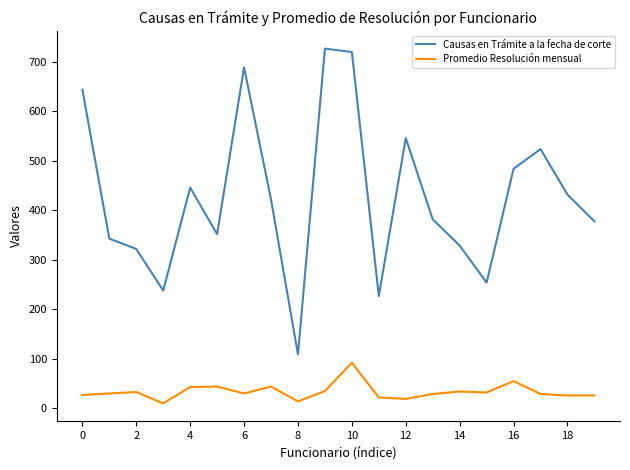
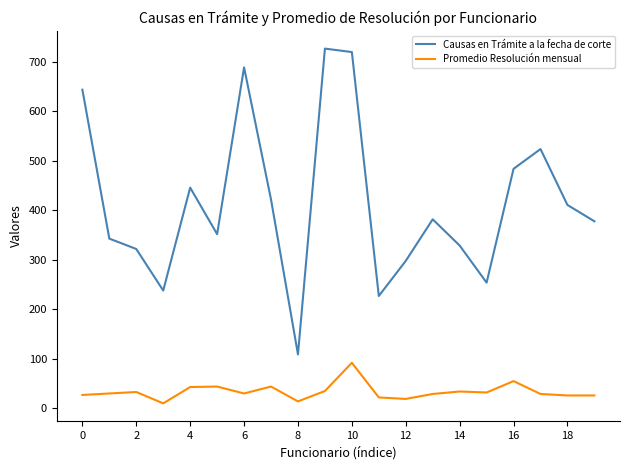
  {
    "Causas en Trámite a la fecha de corte": {
      "0": 640,
      "2": 320,
      "4": 450,
      "6": 690,
      "8": 110,
      "10": 720,
-     "12": 550,
+     "12": 300,
      "14": 330,
      "16": 480,
-     "18": 430
+     "18": 410
    },
    "Promedio Resolución mensual": {
      "0": 30,
      "2": 30,
      "4": 40,
      "6": 30,
      "8": 10,
      "10": 90,
      "12": 20,
      "14": 30,
      "16": 60,
      "18": 30
    }
  }
